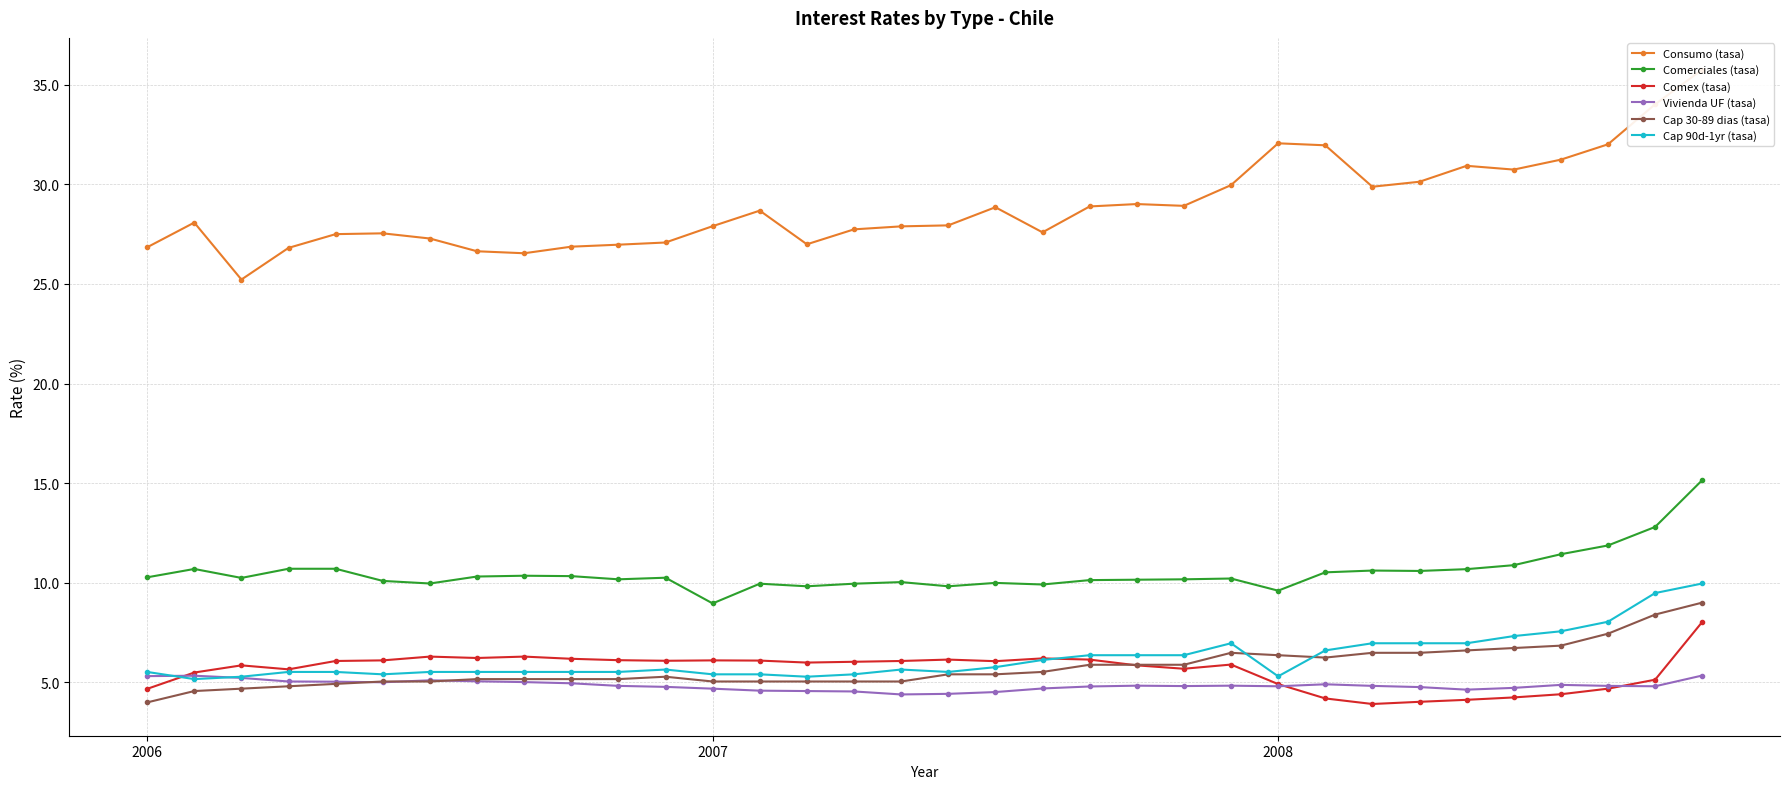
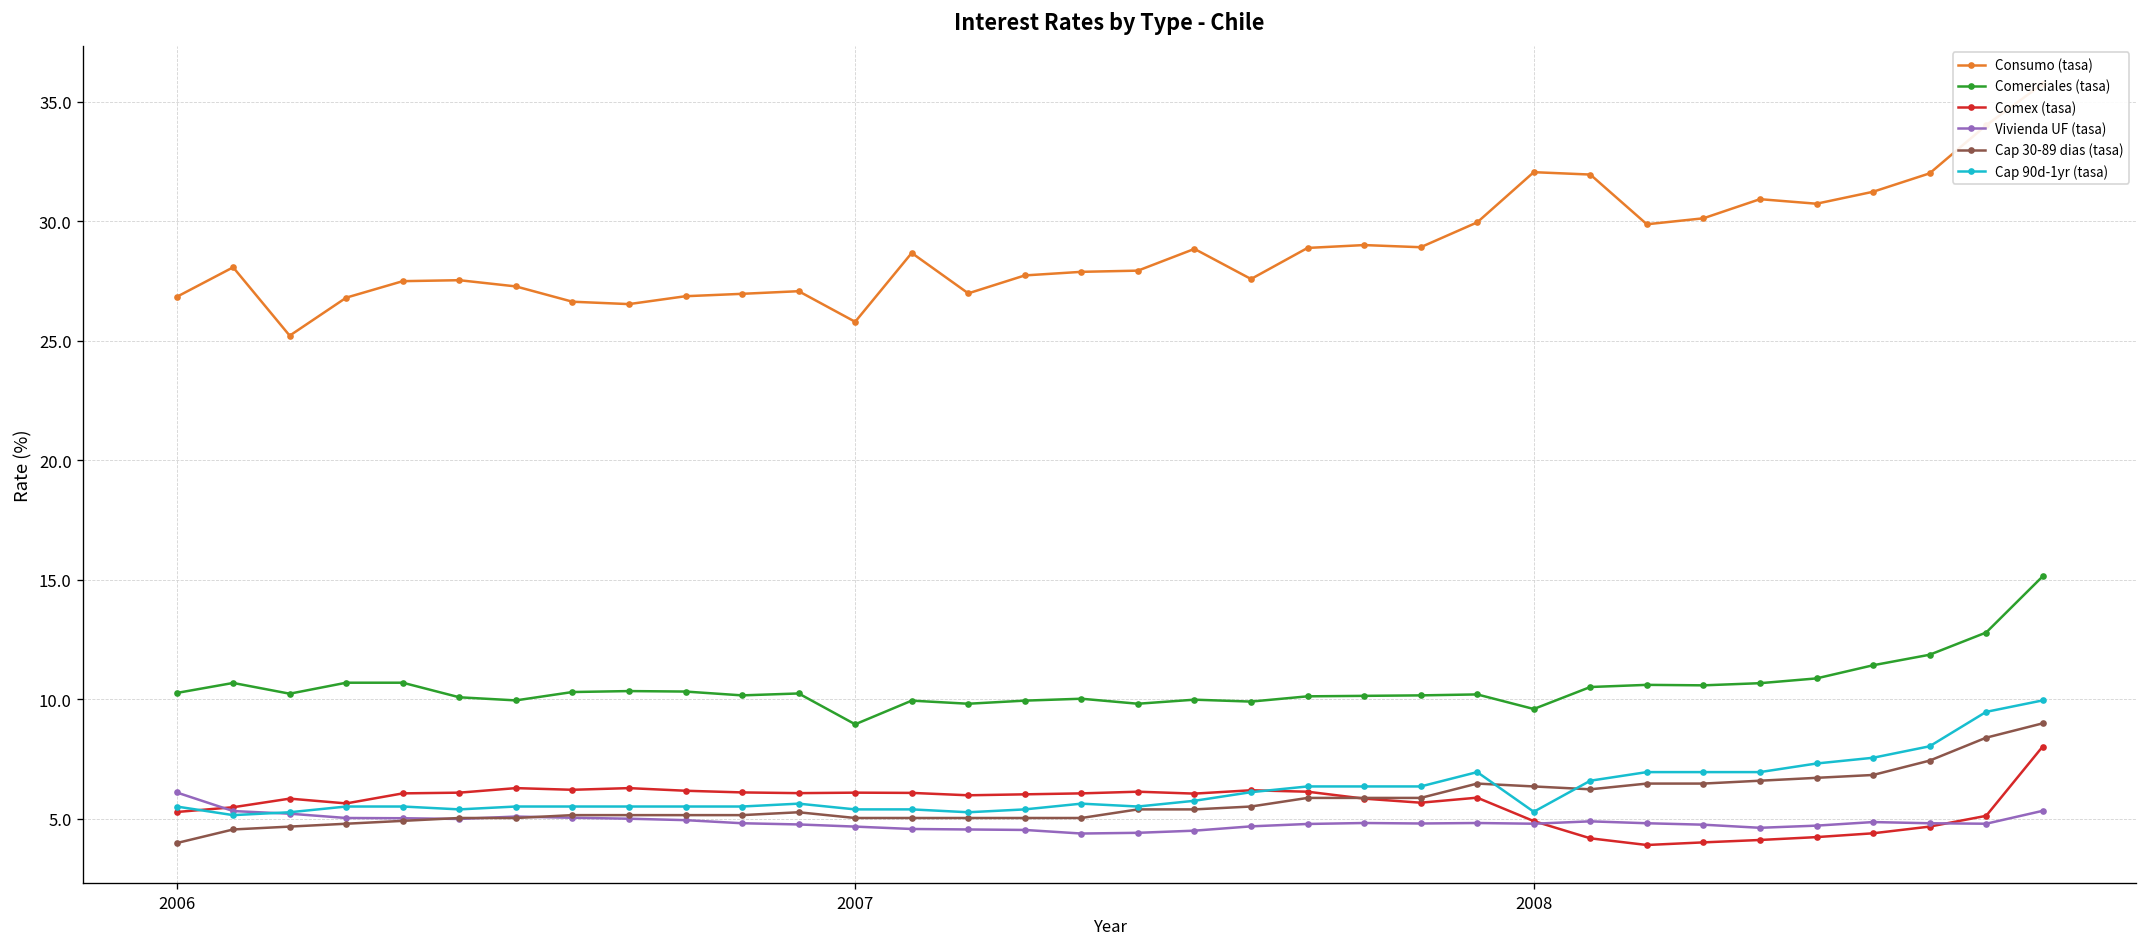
  {
    "Consumo (tasa)": {
      "2006": 26.8,
-     "2007": 27.9,
+     "2007": 25.8,
      "2008": 32.1
    },
    "Comerciales (tasa)": {
      "2006": 10.3,
      "2007": 9.0,
      "2008": 9.6
    },
    "Comex (tasa)": {
-     "2006": 4.7,
+     "2006": 5.3,
      "2007": 6.1
    },
    "Vivienda UF (tasa)": {
-     "2006": 5.3,
+     "2006": 6.1,
      "2007": 4.7
    },
    "Cap 30-89 dias (tasa)": {
      "2006": 4.0,
      "2007": 5.0,
      "2008": 6.4
    },
    "Cap 90d-1yr (tasa)": {
      "2006": 5.5,
      "2007": 5.4,
      "2008": 5.3
    }
  }
